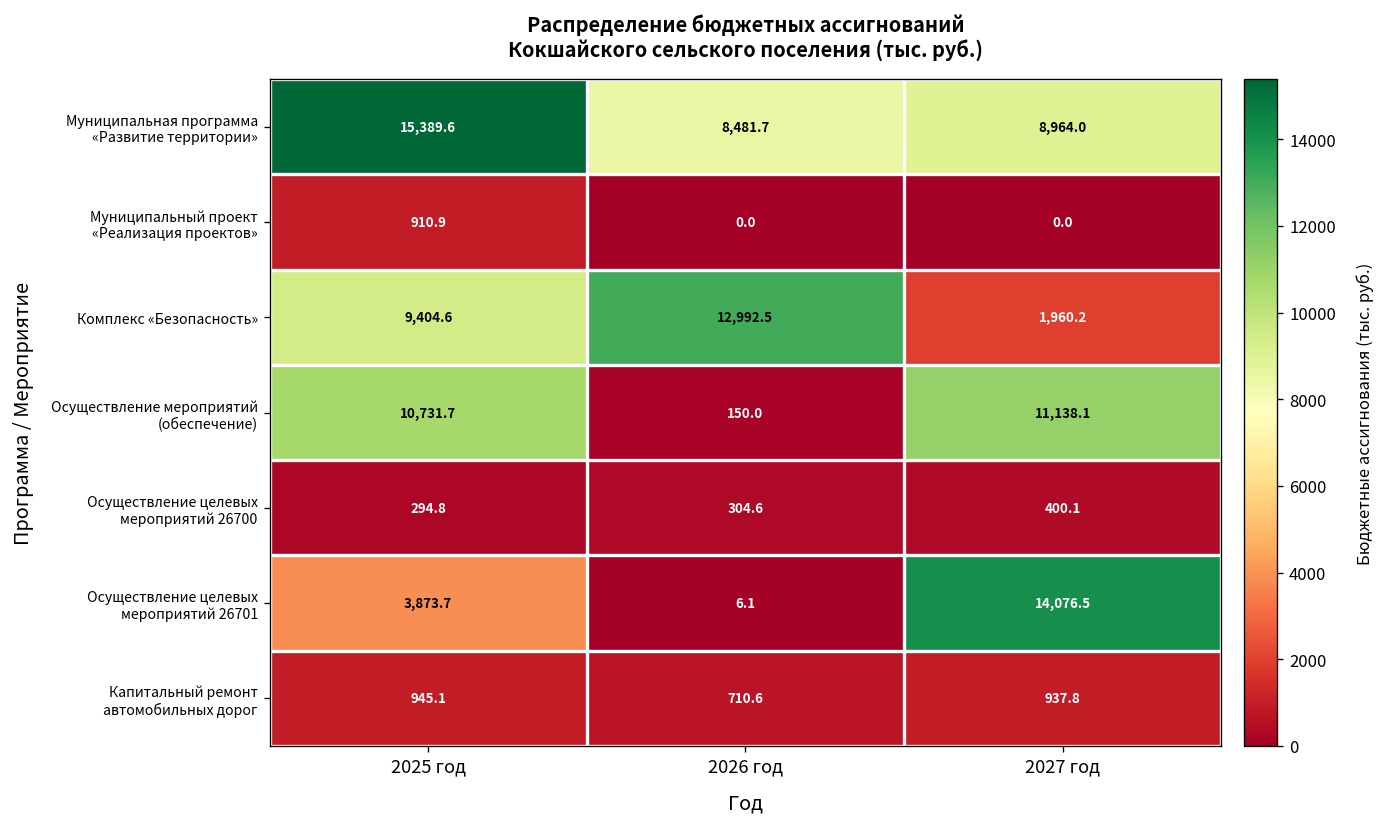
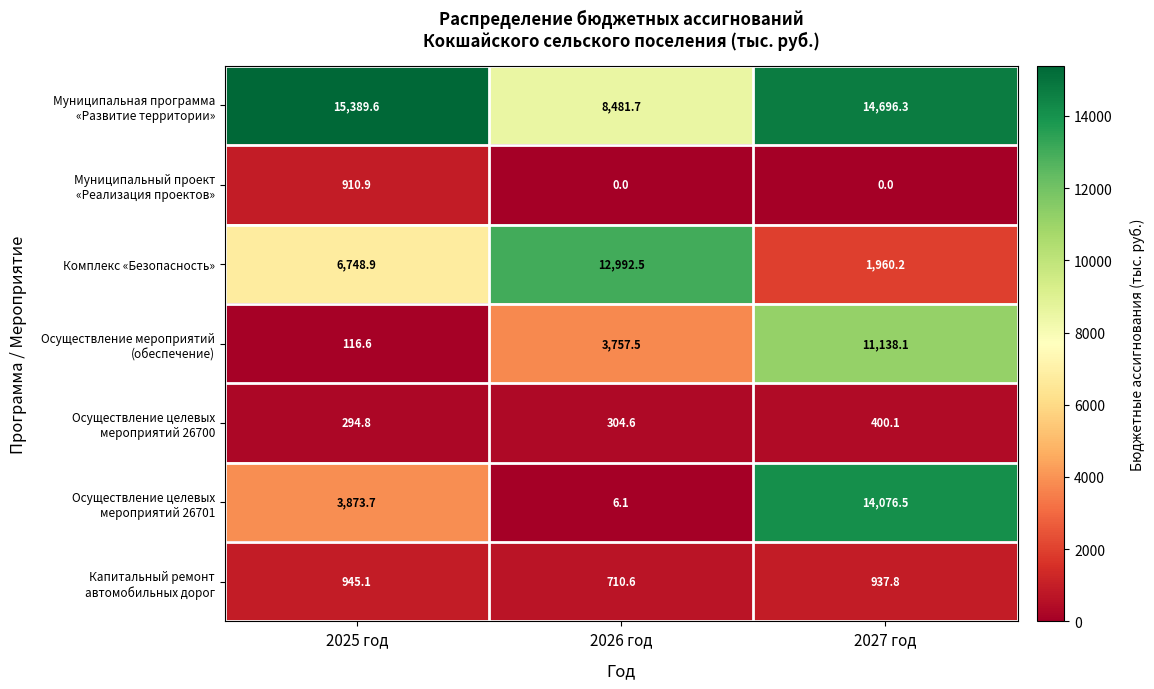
  {
    "Муниципальная программа «Развитие территории»": {
      "2025 год": "15,389.6",
      "2026 год": "8,481.7",
-     "2027 год": "8,964.0"
+     "2027 год": "14,696.3"
    },
    "Муниципальный проект «Реализация проектов»": {
      "2025 год": "910.9",
      "2026 год": "0.0",
      "2027 год": "0.0"
    },
    "Комплекс «Безопасность»": {
-     "2025 год": "9,404.6",
+     "2025 год": "6,748.9",
      "2026 год": "12,992.5",
      "2027 год": "1,960.2"
    },
    "Осуществление мероприятий (обеспечение)": {
-     "2025 год": "10,731.7",
-     "2026 год": "150.0",
+     "2025 год": "116.6",
+     "2026 год": "3,757.5",
      "2027 год": "11,138.1"
    },
    "Осуществление целевых мероприятий 26700": {
      "2025 год": "294.8",
      "2026 год": "304.6",
      "2027 год": "400.1"
    },
    "Осуществление целевых мероприятий 26701": {
      "2025 год": "3,873.7",
      "2026 год": "6.1",
      "2027 год": "14,076.5"
    },
    "Капитальный ремонт автомобильных дорог": {
      "2025 год": "945.1",
      "2026 год": "710.6",
      "2027 год": "937.8"
    }
  }
